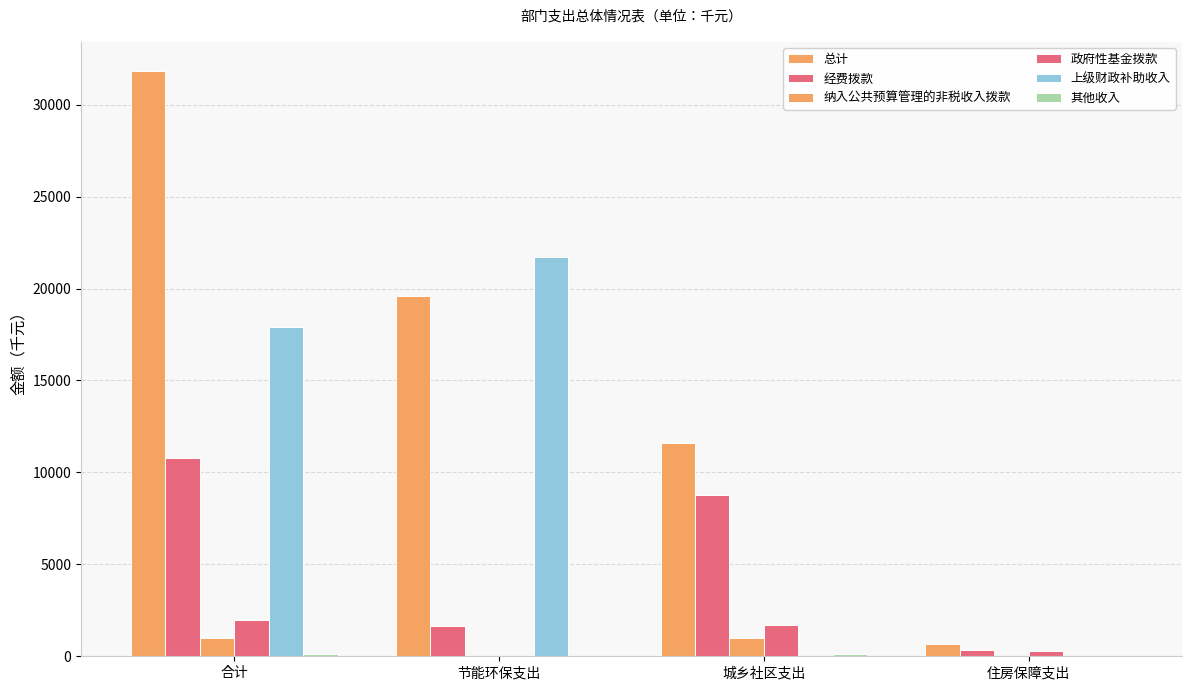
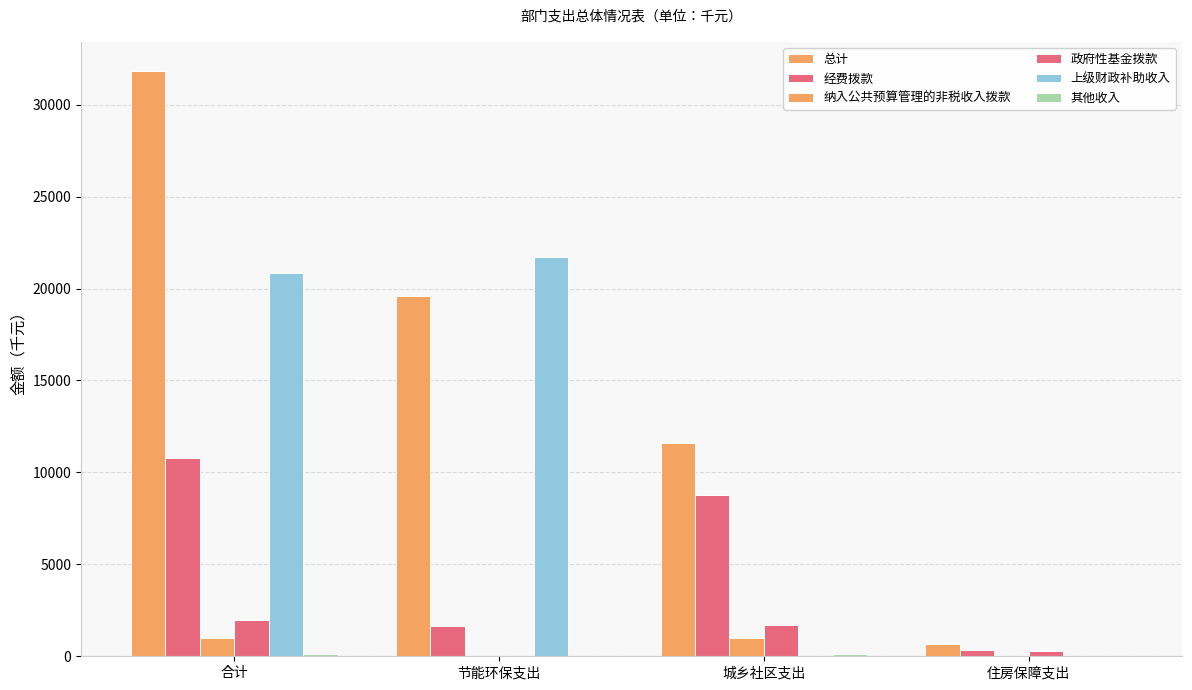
  {
    "上级财政补助收入": {
-     "合计": 17900,
+     "合计": 20900,
      "节能环保支出": 21700,
      "城乡社区支出": 0,
      "住房保障支出": 0
    },
    "其他收入": {
      "节能环保支出": 0,
      "住房保障支出": 0
    }
  }
